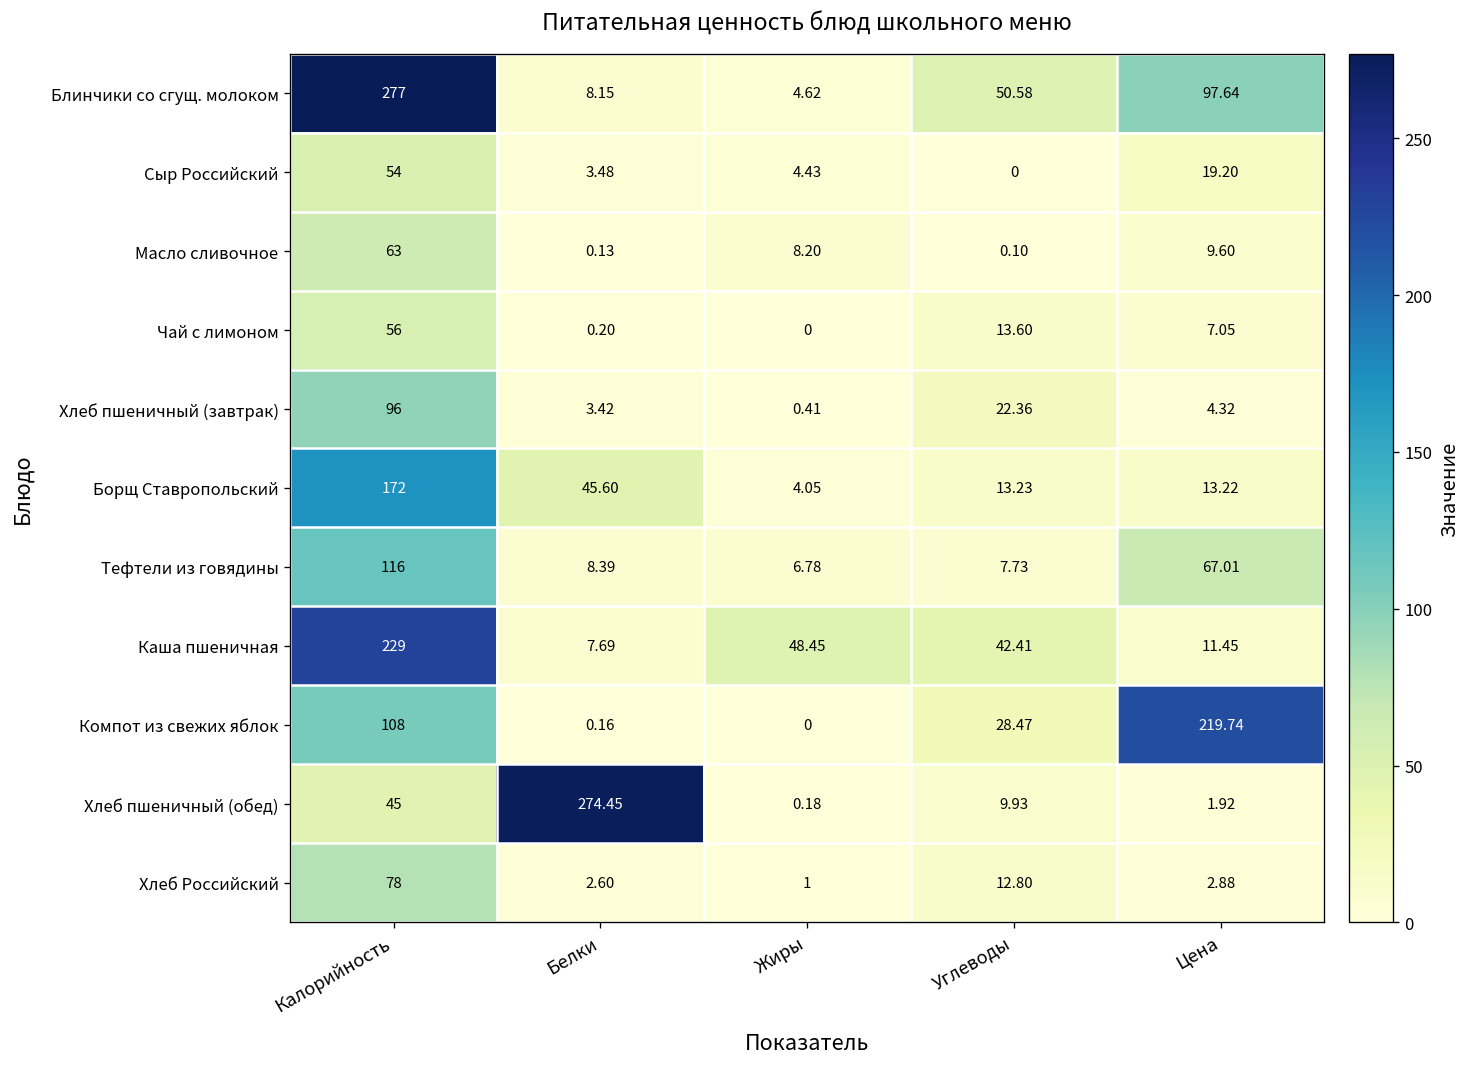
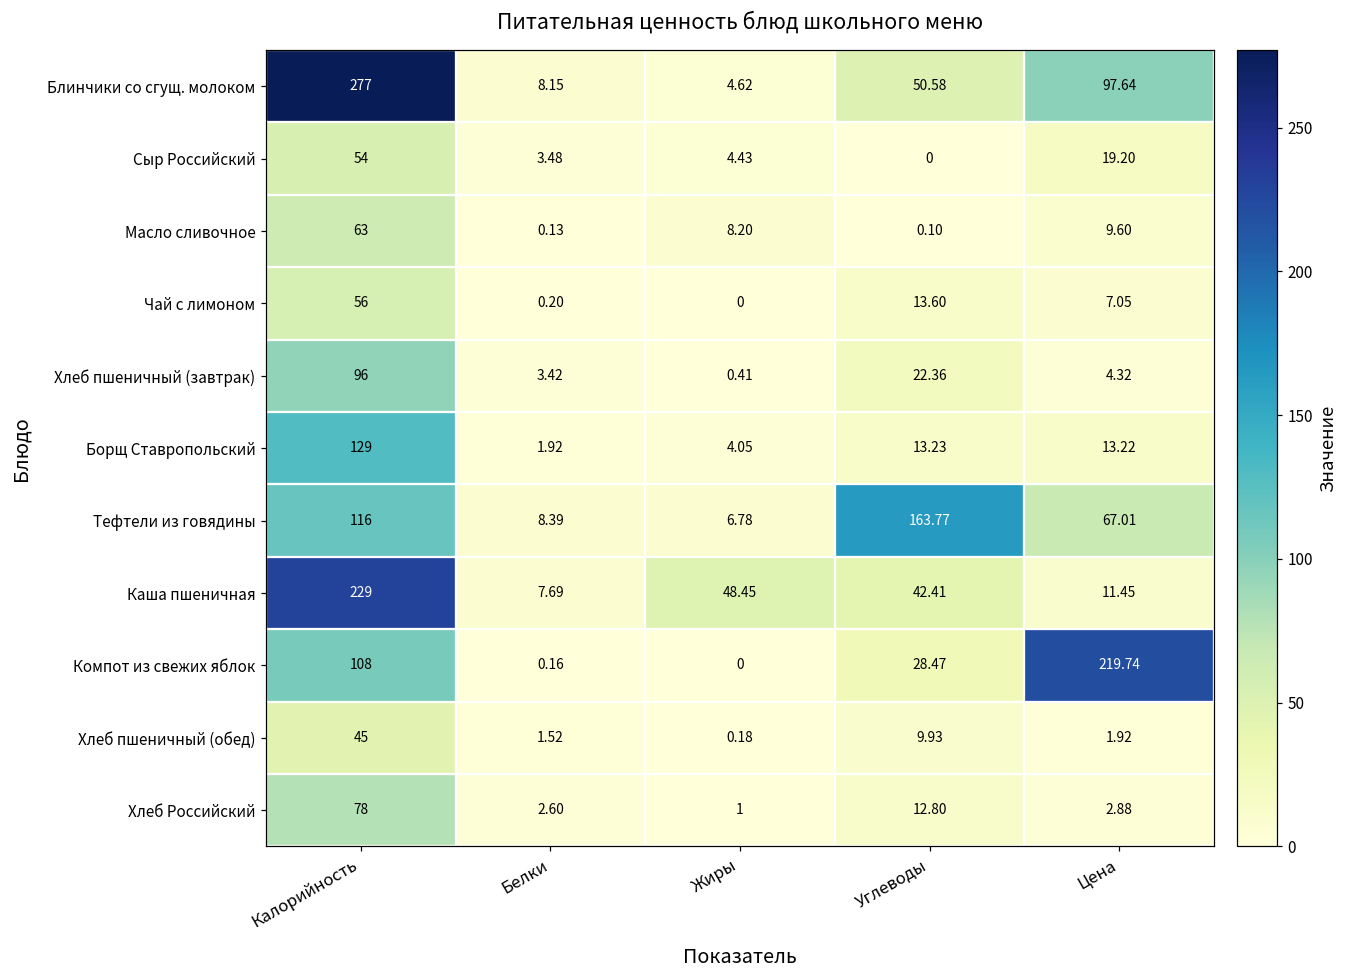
  {
    "Блинчики со сгущ. молоком": {
      "Калорийность": 277,
      "Белки": 8.15,
      "Жиры": 4.62,
      "Углеводы": 50.58,
      "Цена": 97.64
    },
    "Сыр Российский": {
      "Калорийность": 54,
      "Белки": 3.48,
      "Жиры": 4.43,
      "Углеводы": 0,
      "Цена": 19.20
    },
    "Масло сливочное": {
      "Калорийность": 63,
      "Белки": 0.13,
      "Жиры": 8.20,
      "Углеводы": 0.10,
      "Цена": 9.60
    },
    "Чай с лимоном": {
      "Калорийность": 56,
      "Белки": 0.20,
      "Жиры": 0,
      "Углеводы": 13.60,
      "Цена": 7.05
    },
    "Хлеб пшеничный (завтрак)": {
      "Калорийность": 96,
      "Белки": 3.42,
      "Жиры": 0.41,
      "Углеводы": 22.36,
      "Цена": 4.32
    },
    "Борщ Ставропольский": {
-     "Калорийность": 172,
-     "Белки": 45.60,
+     "Калорийность": 129,
+     "Белки": 1.92,
      "Жиры": 4.05,
      "Углеводы": 13.23,
      "Цена": 13.22
    },
    "Тефтели из говядины": {
      "Калорийность": 116,
      "Белки": 8.39,
      "Жиры": 6.78,
-     "Углеводы": 7.73,
+     "Углеводы": 163.77,
      "Цена": 67.01
    },
    "Каша пшеничная": {
      "Калорийность": 229,
      "Белки": 7.69,
      "Жиры": 48.45,
      "Углеводы": 42.41,
      "Цена": 11.45
    },
    "Компот из свежих яблок": {
      "Калорийность": 108,
      "Белки": 0.16,
      "Жиры": 0,
      "Углеводы": 28.47,
      "Цена": 219.74
    },
    "Хлеб пшеничный (обед)": {
      "Калорийность": 45,
-     "Белки": 274.45,
+     "Белки": 1.52,
      "Жиры": 0.18,
      "Углеводы": 9.93,
      "Цена": 1.92
    },
    "Хлеб Российский": {
      "Калорийность": 78,
      "Белки": 2.60,
      "Жиры": 1,
      "Углеводы": 12.80,
      "Цена": 2.88
    }
  }
